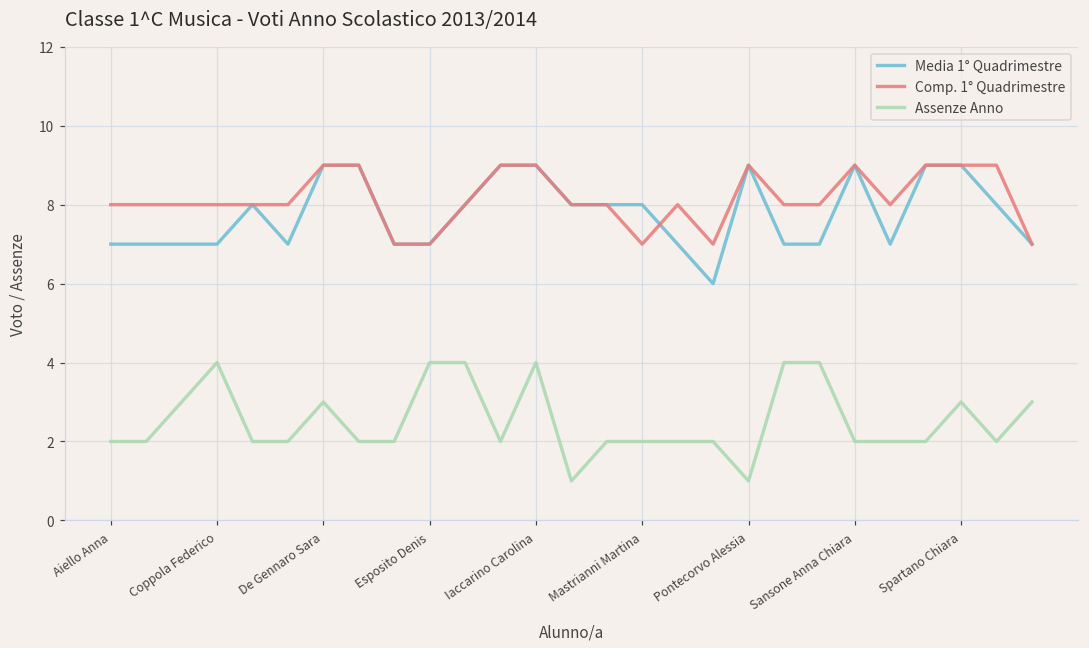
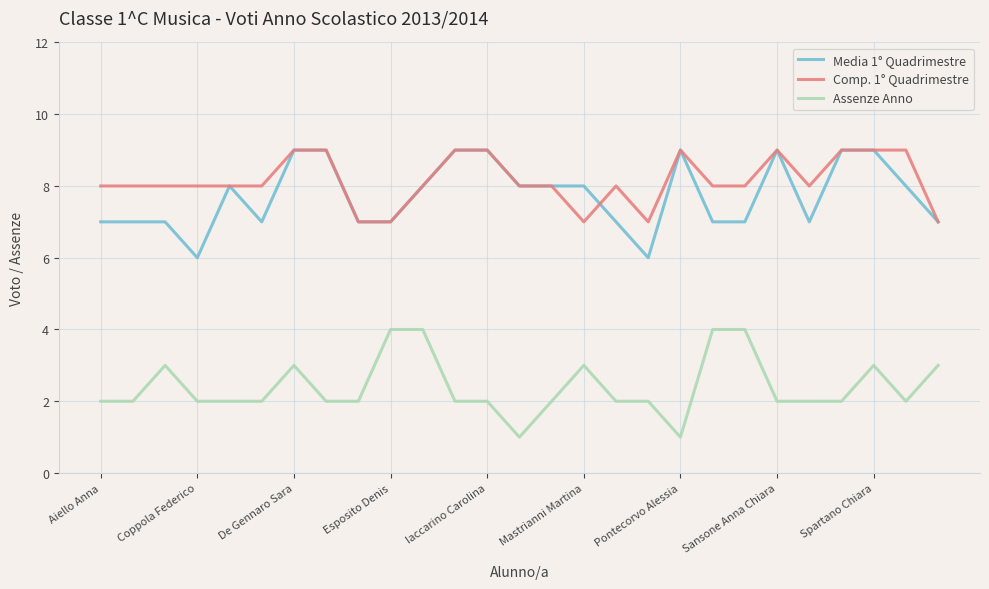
  {
    "Media 1° Quadrimestre": {
      "Aiello Anna": 7,
-     "Coppola Federico": 7,
+     "Coppola Federico": 6,
      "Mastrianni Martina": 8
    },
    "Comp. 1° Quadrimestre": {
      "Aiello Anna": 8,
      "Coppola Federico": 8,
      "Mastrianni Martina": 7
    },
    "Assenze Anno": {
      "Aiello Anna": 2,
-     "Coppola Federico": 4,
+     "Coppola Federico": 2,
      "De Gennaro Sara": 3,
      "Esposito Denis": 4,
-     "Iaccarino Carolina": 4,
-     "Mastrianni Martina": 2,
+     "Iaccarino Carolina": 2,
+     "Mastrianni Martina": 3,
      "Pontecorvo Alessia": 1,
      "Sansone Anna Chiara": 2,
      "Spartano Chiara": 3
    }
  }
